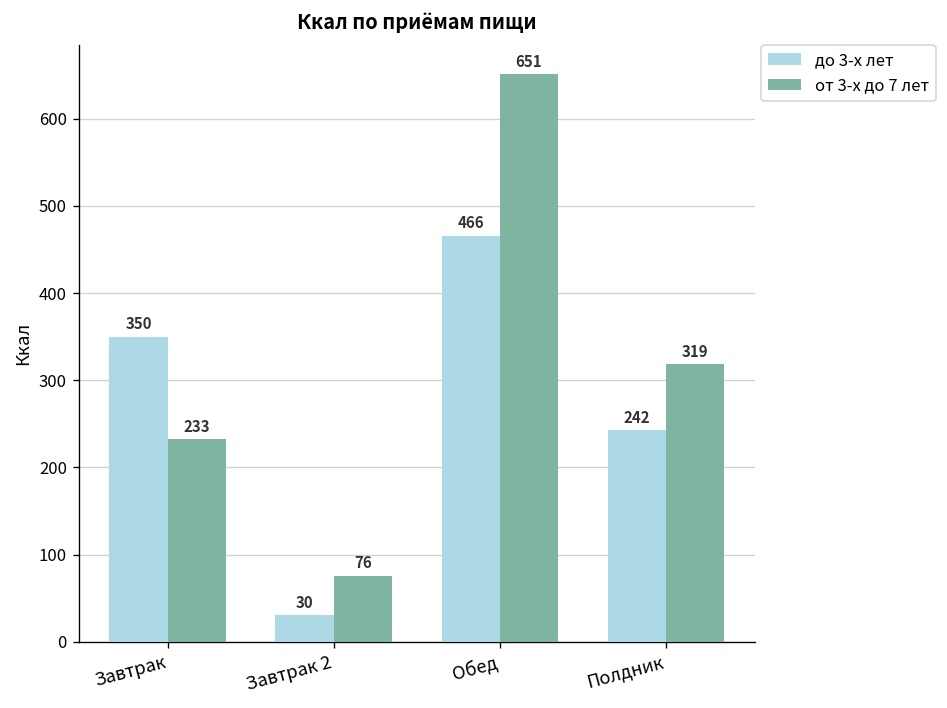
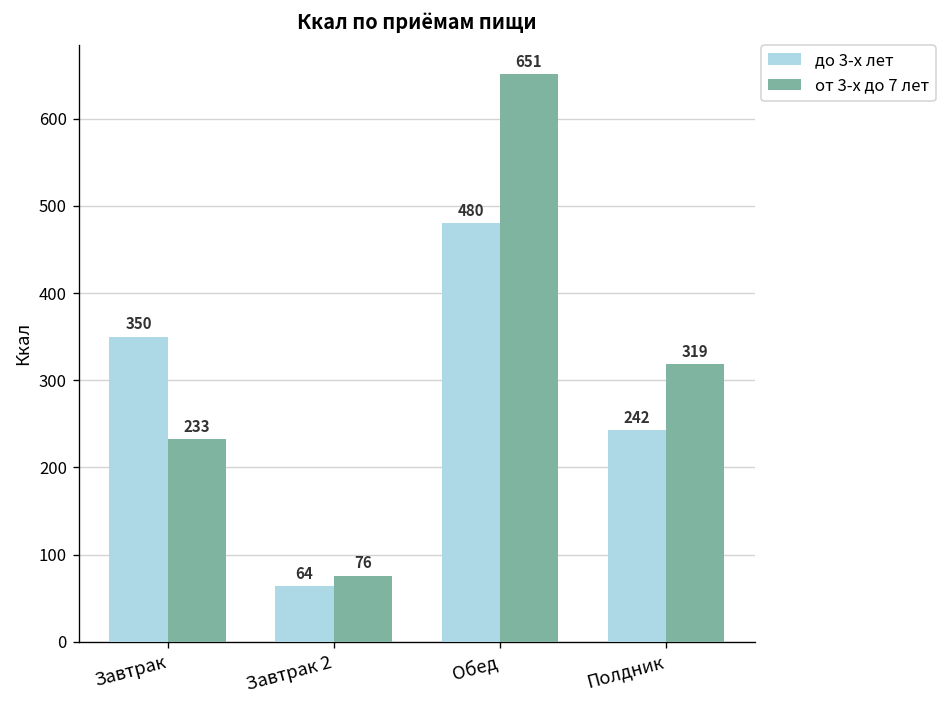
  {
    "до 3-х лет": {
      "Завтрак": 350,
-     "Завтрак 2": 30,
-     "Обед": 466,
+     "Завтрак 2": 64,
+     "Обед": 480,
      "Полдник": 242
    },
    "от 3-х до 7 лет": {
      "Завтрак": 233,
      "Завтрак 2": 76,
      "Обед": 651,
      "Полдник": 319
    }
  }
